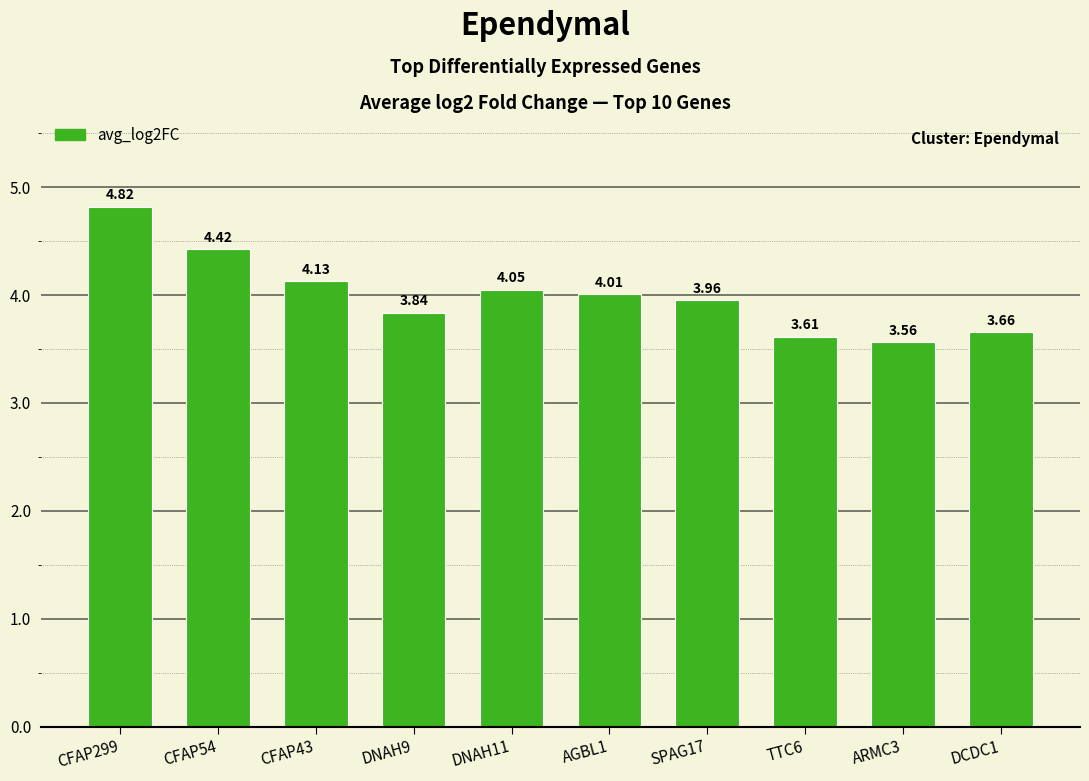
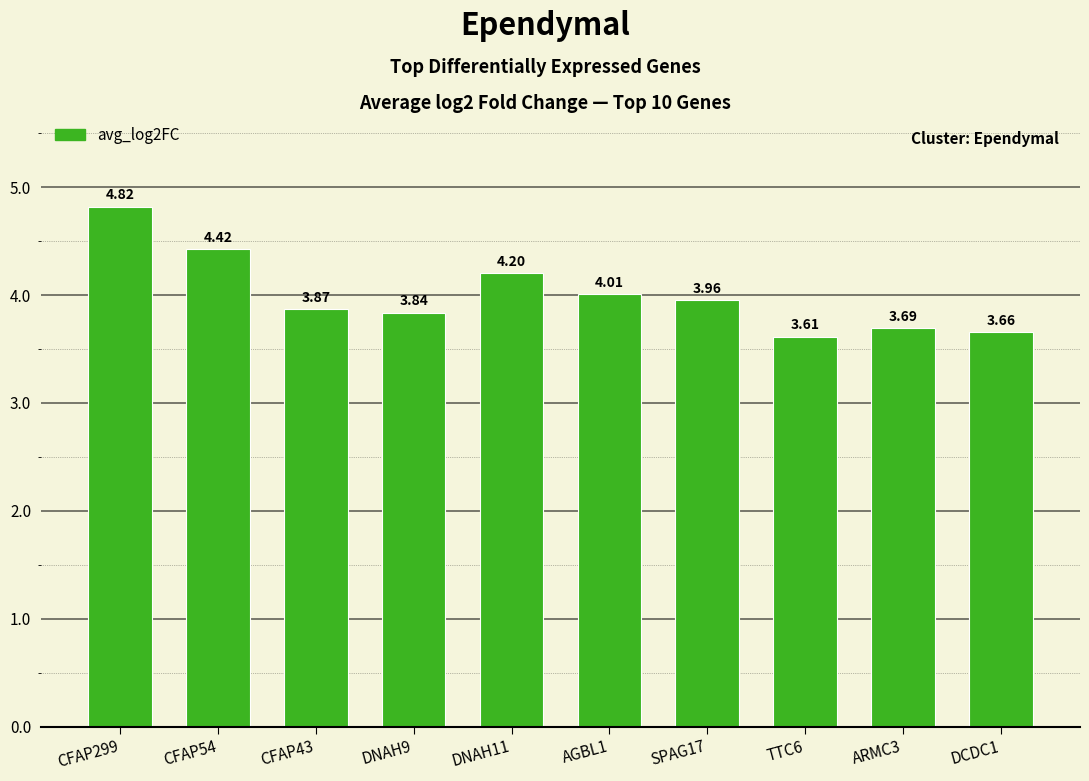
  {
    "CFAP299": 4.82,
    "CFAP54": 4.42,
-   "CFAP43": 4.13,
+   "CFAP43": 3.87,
    "DNAH9": 3.84,
-   "DNAH11": 4.05,
+   "DNAH11": 4.20,
    "AGBL1": 4.01,
    "SPAG17": 3.96,
    "TTC6": 3.61,
-   "ARMC3": 3.56,
+   "ARMC3": 3.69,
    "DCDC1": 3.66
  }
